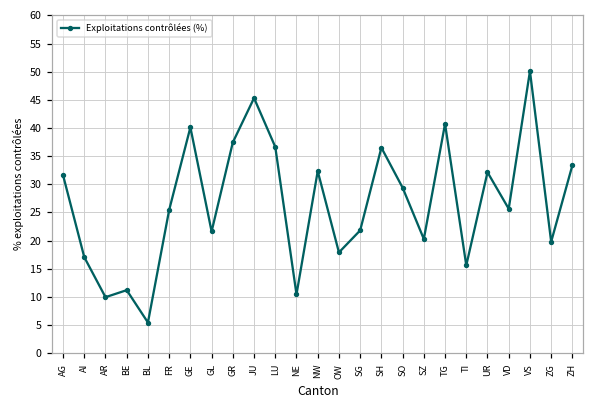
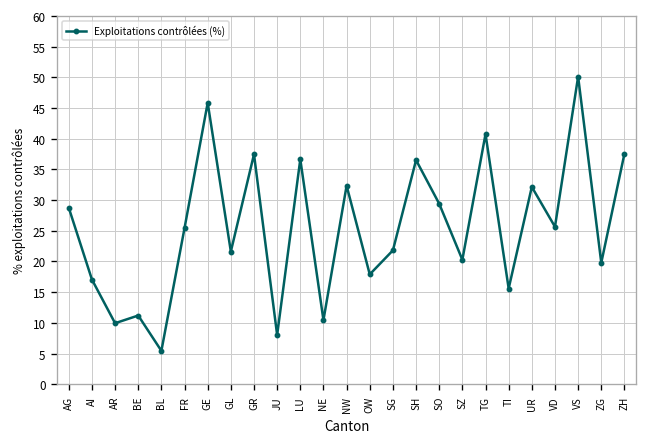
  {
-   "AG": 32,
+   "AG": 29,
    "AI": 17,
    "AR": 10,
    "BE": 11,
    "BL": 5,
    "FR": 25,
-   "GE": 40,
+   "GE": 46,
    "GL": 22,
    "GR": 37,
-   "JU": 45,
+   "JU": 8,
    "LU": 37,
    "NE": 10,
    "NW": 32,
    "OW": 18,
    "SG": 22,
    "SH": 37,
    "SO": 29,
    "SZ": 20,
    "TG": 41,
    "TI": 16,
    "UR": 32,
    "VD": 26,
    "VS": 50,
    "ZG": 20,
-   "ZH": 33
+   "ZH": 38
  }
